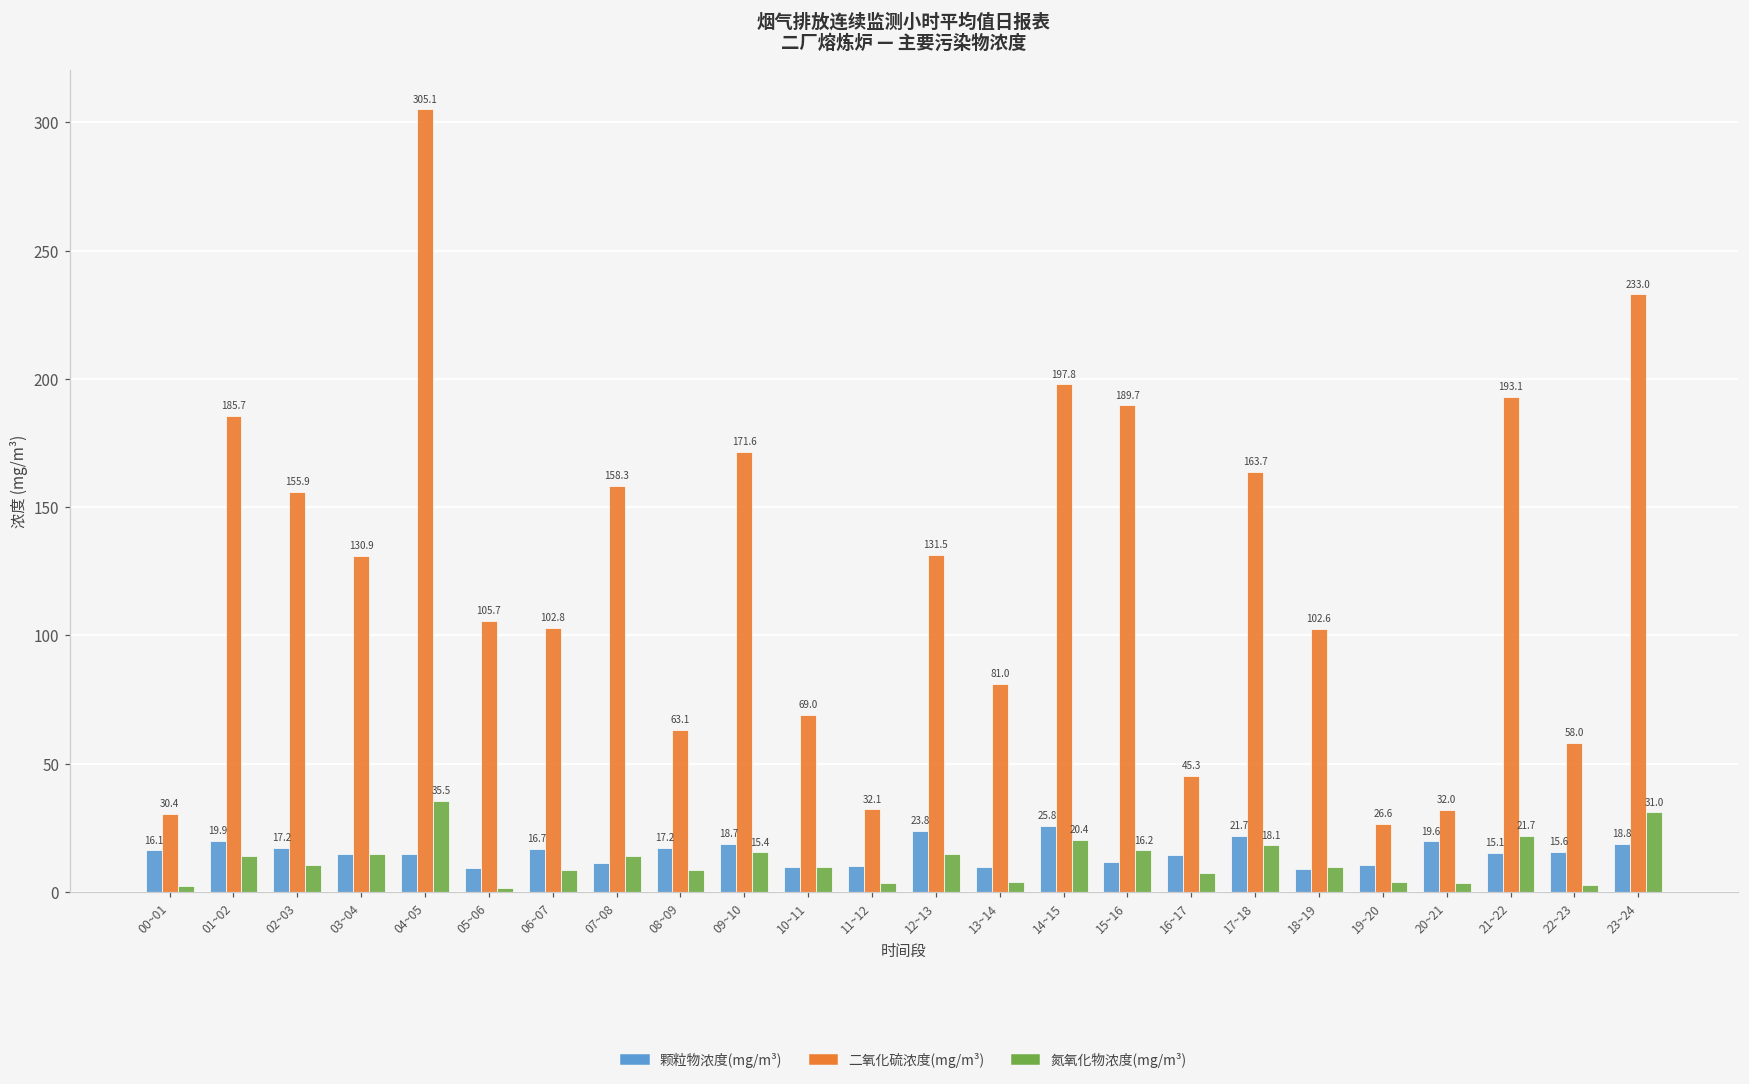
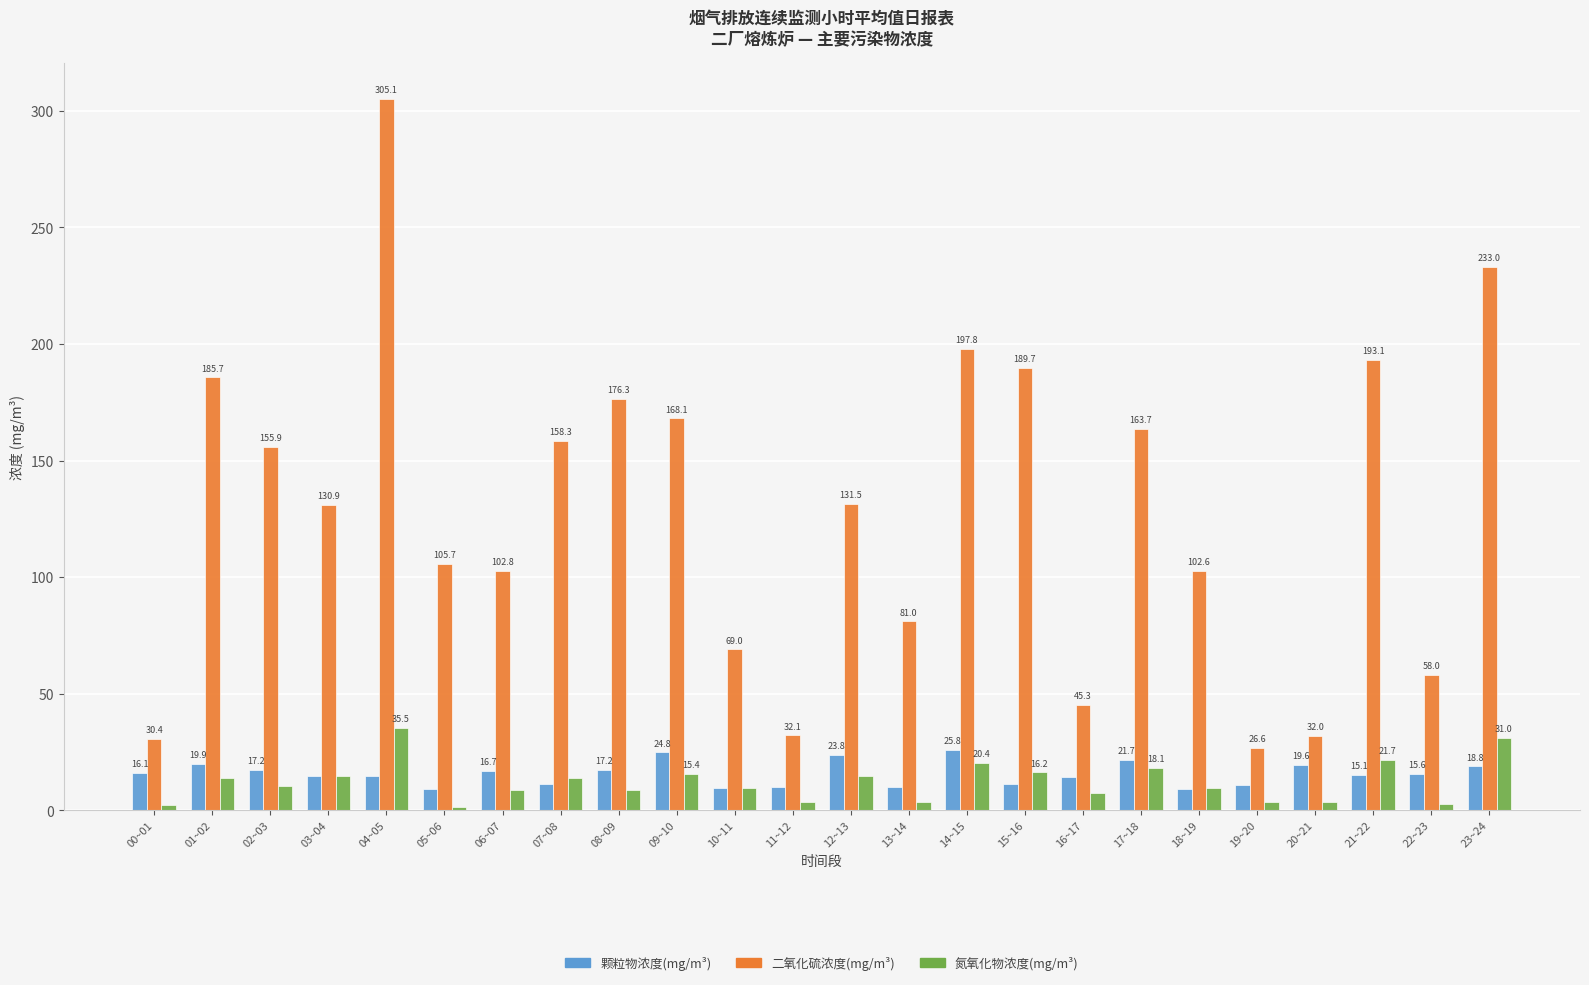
  {
    "颗粒物浓度(mg/m³)": {
      "00~01": 16.1,
      "01~02": 19.9,
      "02~03": 17.2,
      "06~07": 16.7,
      "08~09": 17.2,
-     "09~10": 18.7,
+     "09~10": 24.8,
      "12~13": 23.8,
      "14~15": 25.8,
      "17~18": 21.7,
      "20~21": 19.6,
      "21~22": 15.1,
      "22~23": 15.6,
      "23~24": 18.8
    },
    "二氧化硫浓度(mg/m³)": {
      "00~01": 30.4,
      "01~02": 185.7,
      "02~03": 155.9,
      "03~04": 130.9,
      "04~05": 305.1,
      "05~06": 105.7,
      "06~07": 102.8,
      "07~08": 158.3,
-     "08~09": 63.1,
-     "09~10": 171.6,
+     "08~09": 176.3,
+     "09~10": 168.1,
      "10~11": 69.0,
      "11~12": 32.1,
      "12~13": 131.5,
      "13~14": 81.0,
      "14~15": 197.8,
      "15~16": 189.7,
      "16~17": 45.3,
      "17~18": 163.7,
      "18~19": 102.6,
      "19~20": 26.6,
      "20~21": 32.0,
      "21~22": 193.1,
      "22~23": 58.0,
      "23~24": 233.0
    },
    "氮氧化物浓度(mg/m³)": {
      "04~05": 35.5,
      "09~10": 15.4,
      "14~15": 20.4,
      "15~16": 16.2,
      "17~18": 18.1,
      "21~22": 21.7,
      "23~24": 31.0
    }
  }
